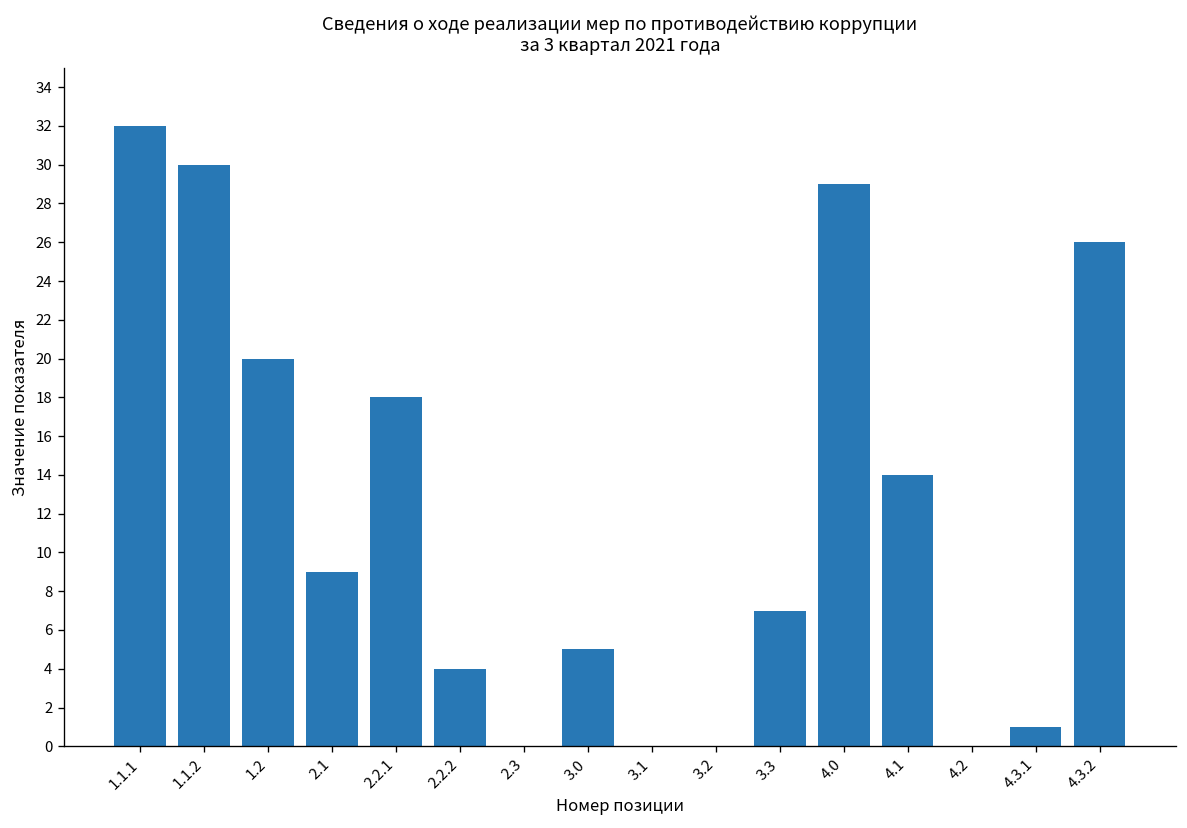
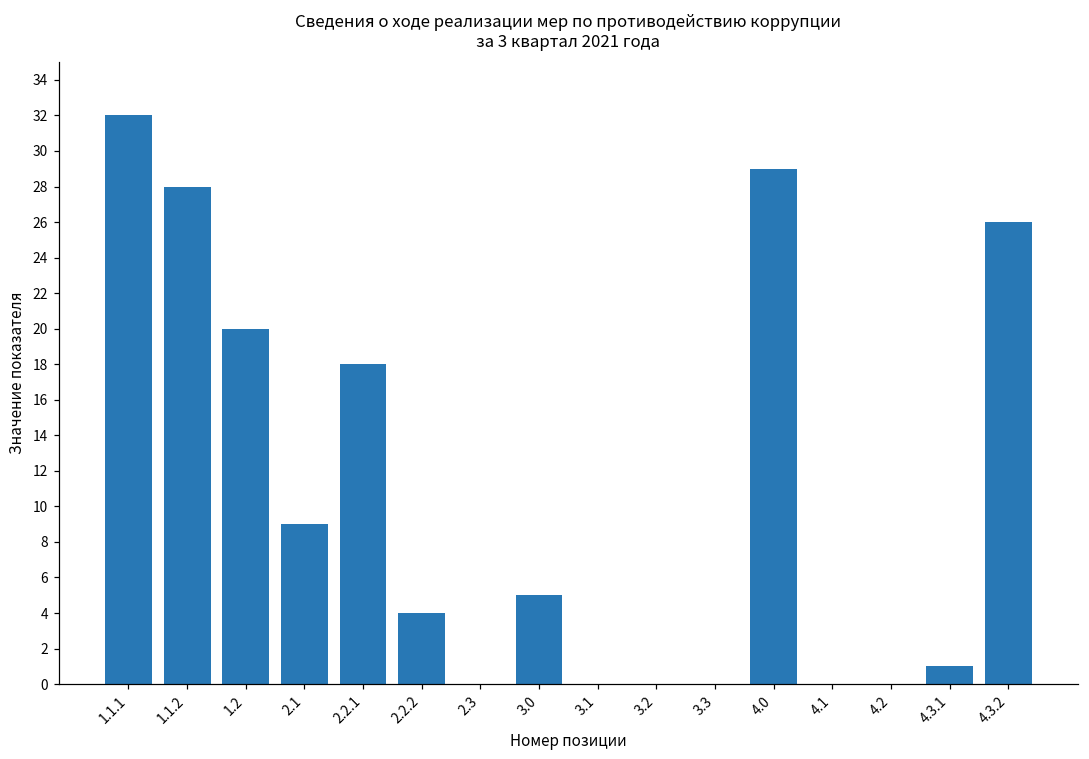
  {
    "1.1.1": 32,
-   "1.1.2": 30,
+   "1.1.2": 28,
    "1.2": 20,
    "2.1": 9,
    "2.2.1": 18,
    "2.2.2": 4,
    "2.3": 0,
    "3.0": 5,
    "3.1": 0,
    "3.2": 0,
-   "3.3": 7,
+   "3.3": 0,
    "4.0": 29,
-   "4.1": 14,
+   "4.1": 0,
    "4.2": 0,
    "4.3.1": 1,
    "4.3.2": 26
  }
